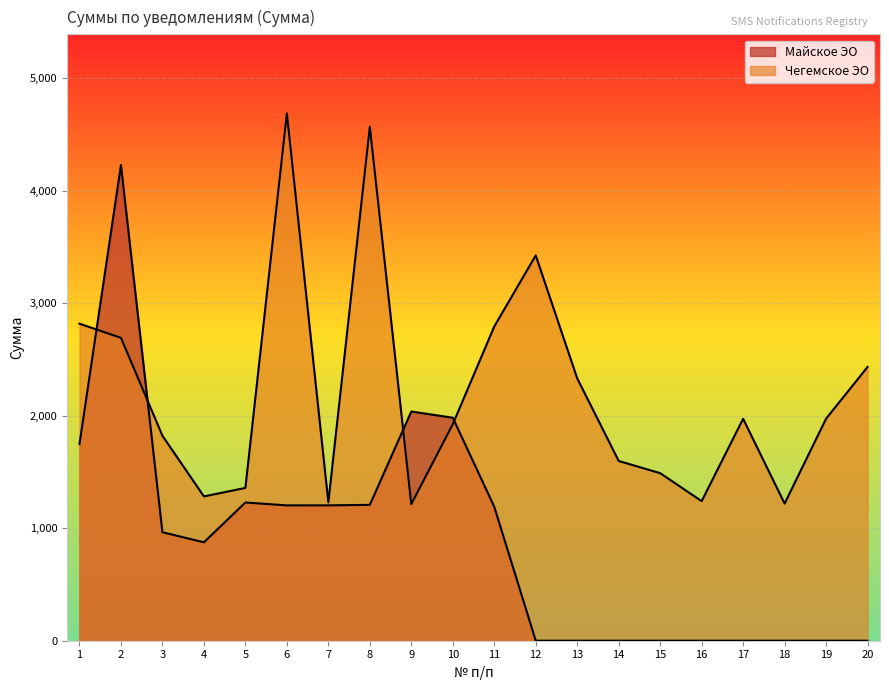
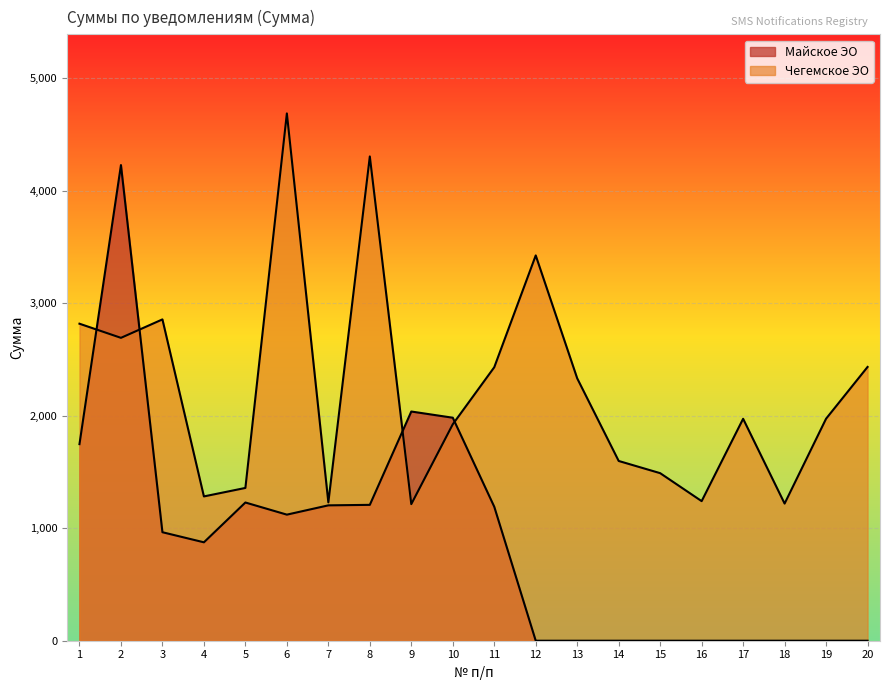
  {
    "Майское ЭО": {
      "1": "1,750",
      "2": "4,230",
      "3": "960",
      "4": "870",
      "5": "1,230",
-     "6": "1,200",
+     "6": "1,120",
      "7": "1,200",
      "8": "1,210",
      "9": "2,040",
      "10": "1,980",
      "11": "1,190",
      "12": "0",
      "13": "0",
      "14": "0",
      "15": "0",
      "16": "0",
      "17": "0",
      "18": "0",
      "19": "0",
      "20": "0"
    },
    "Чегемское ЭО": {
      "1": "2,820",
      "2": "2,690",
-     "3": "1,820",
+     "3": "2,860",
      "4": "1,280",
      "5": "1,360",
      "6": "4,690",
      "7": "1,230",
-     "8": "4,570",
+     "8": "4,300",
      "9": "1,210",
      "10": "1,920",
-     "11": "2,790",
+     "11": "2,430",
      "12": "3,420",
      "13": "2,330",
      "14": "1,600",
      "15": "1,490",
      "16": "1,240",
      "17": "1,970",
      "18": "1,220",
      "19": "1,970",
      "20": "2,430"
    }
  }
